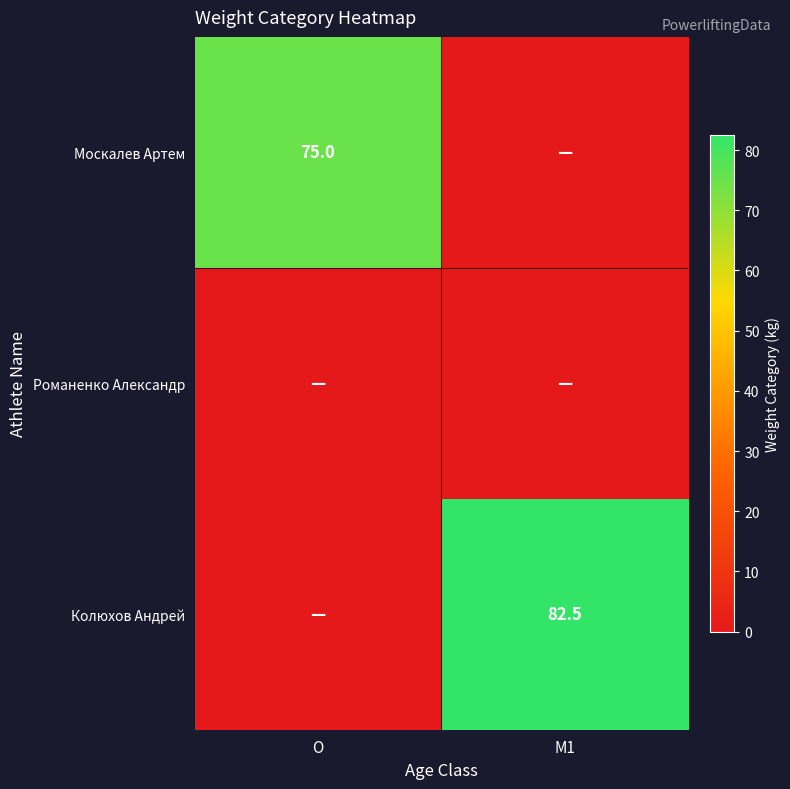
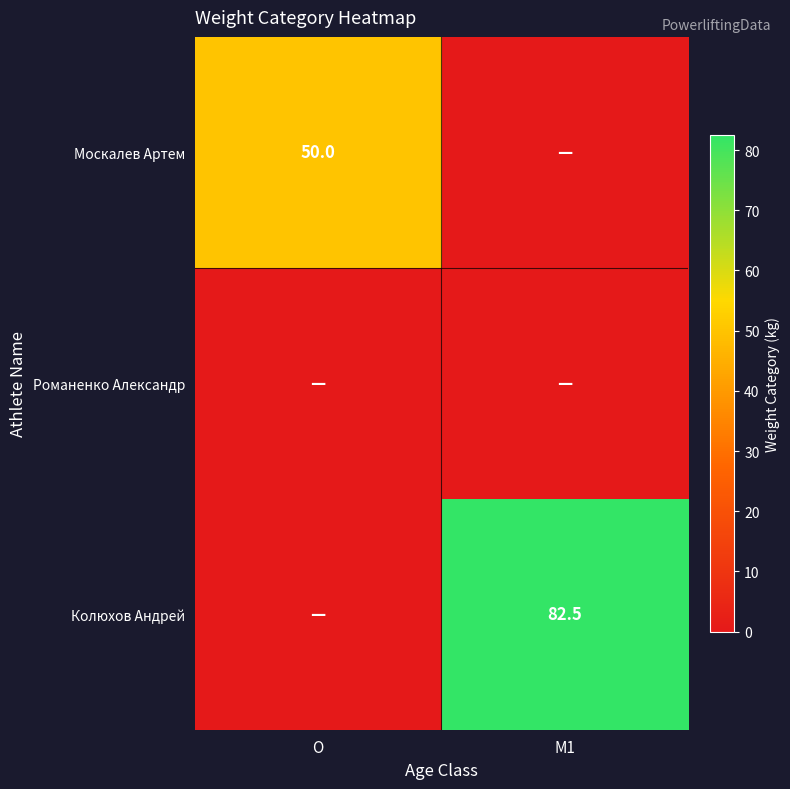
  {
    "Москалев Артем": {
-     "O": 75.0
+     "O": 50.0
    },
    "Колюхов Андрей": {
      "M1": 82.5
    }
  }
